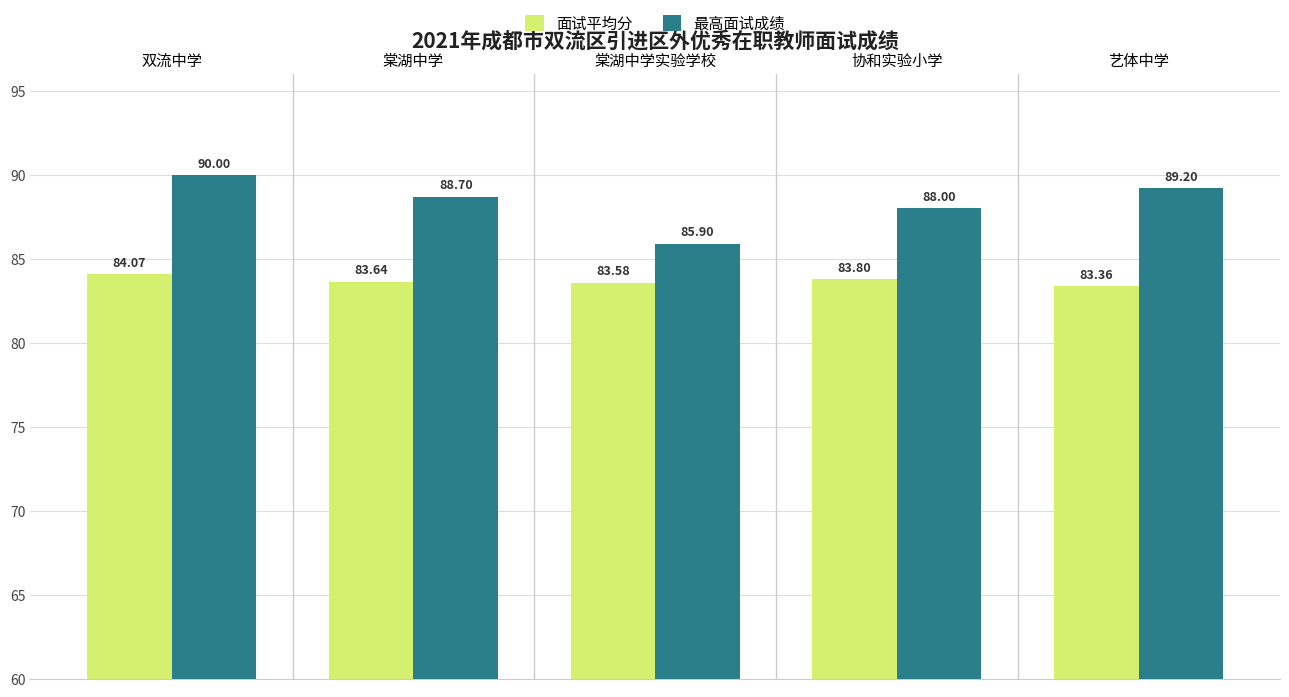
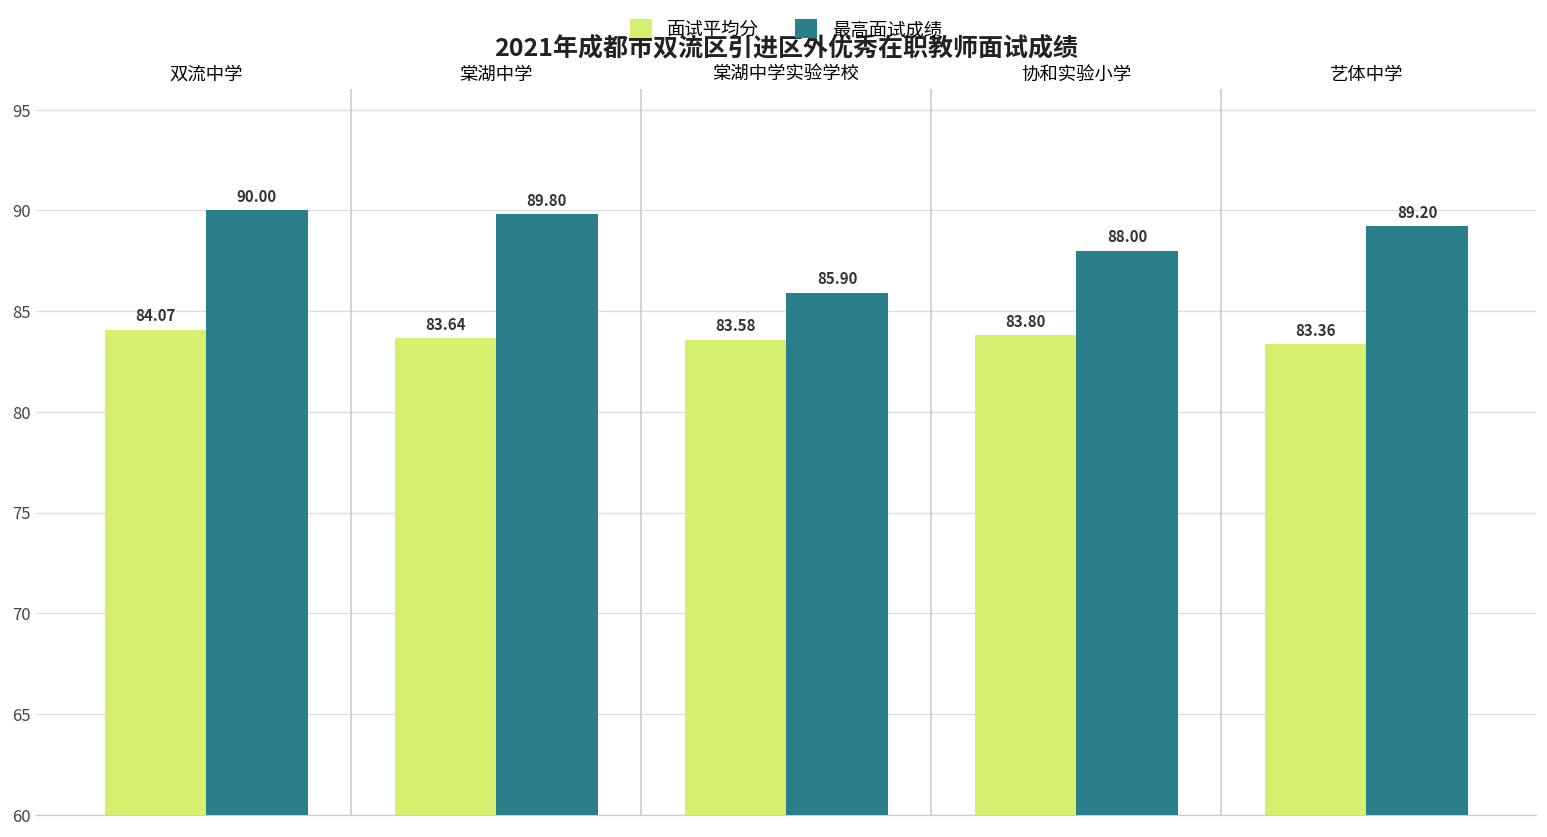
  {
    "面试平均分": {
      "双流中学": 84.07,
      "棠湖中学": 83.64,
      "棠湖中学实验学校": 83.58,
      "协和实验小学": 83.80,
      "艺体中学": 83.36
    },
    "最高面试成绩": {
      "双流中学": 90.00,
-     "棠湖中学": 88.70,
+     "棠湖中学": 89.80,
      "棠湖中学实验学校": 85.90,
      "协和实验小学": 88.00,
      "艺体中学": 89.20
    }
  }
